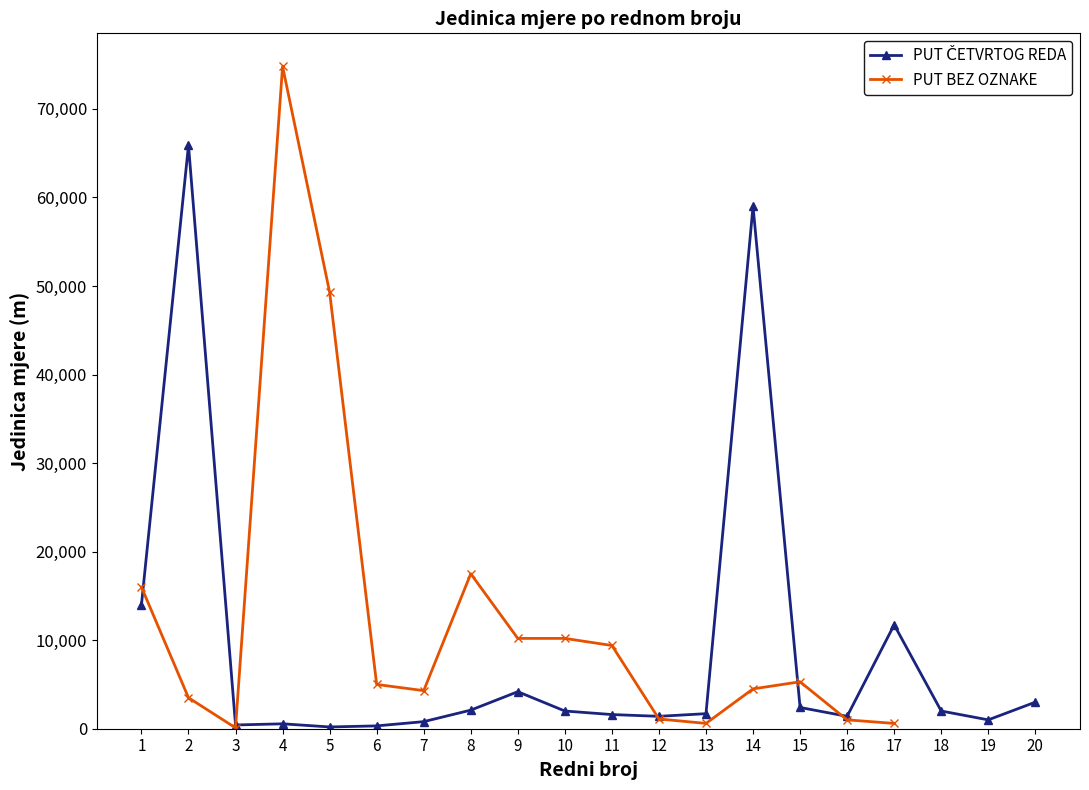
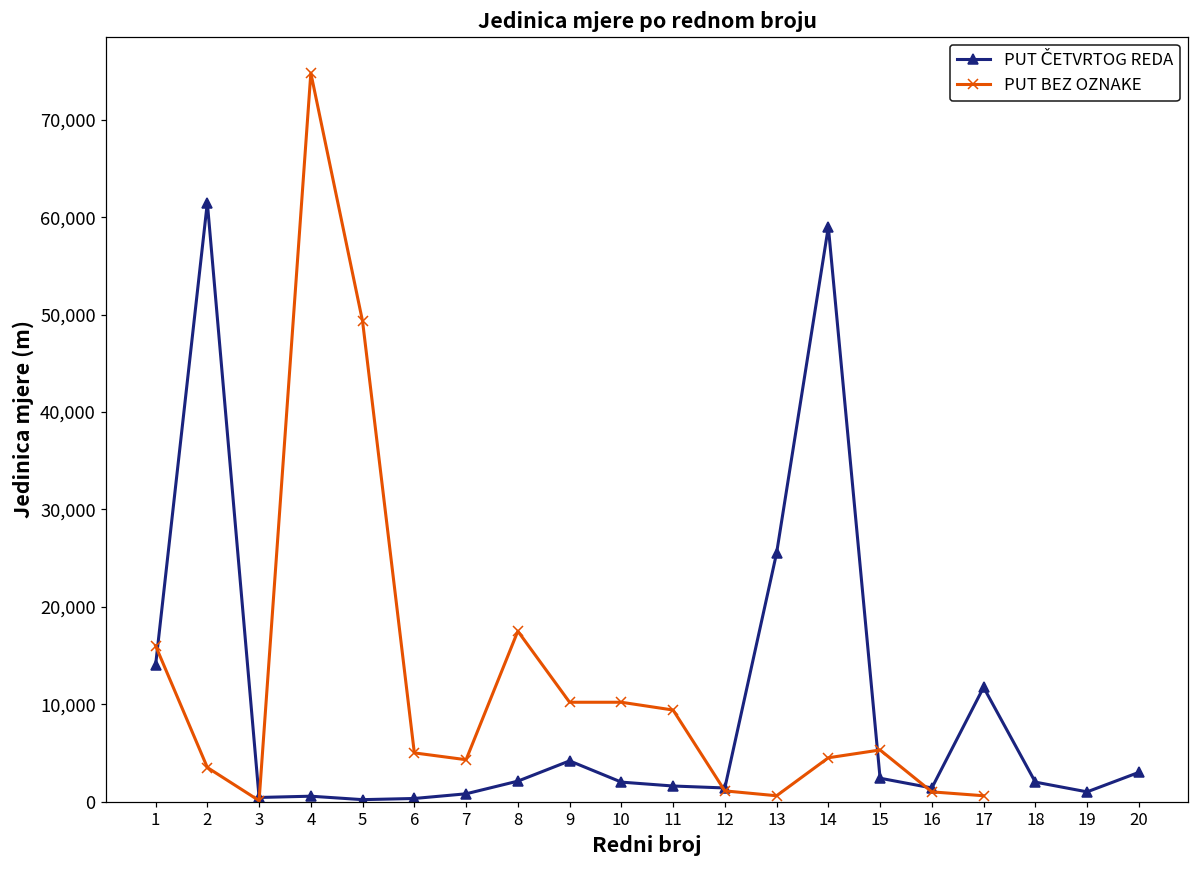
  {
    "PUT ČETVRTOG REDA": {
      "1": "14,000",
-     "2": "66,000",
+     "2": "61,000",
      "3": "0",
      "4": "1,000",
      "5": "0",
      "6": "0",
      "7": "1,000",
      "8": "2,000",
      "9": "4,000",
      "10": "2,000",
      "11": "2,000",
      "12": "1,000",
-     "13": "2,000",
+     "13": "26,000",
      "14": "59,000",
      "15": "2,000",
      "16": "1,000",
      "17": "12,000",
      "18": "2,000",
      "19": "1,000",
      "20": "3,000"
    },
    "PUT BEZ OZNAKE": {
      "1": "16,000",
      "2": "4,000",
      "3": "0",
      "4": "75,000",
      "5": "49,000",
      "6": "5,000",
      "7": "4,000",
      "8": "18,000",
      "9": "10,000",
      "10": "10,000",
      "11": "9,000",
      "12": "1,000",
      "13": "1,000",
      "14": "5,000",
      "15": "5,000",
      "16": "1,000",
      "17": "1,000"
    }
  }
